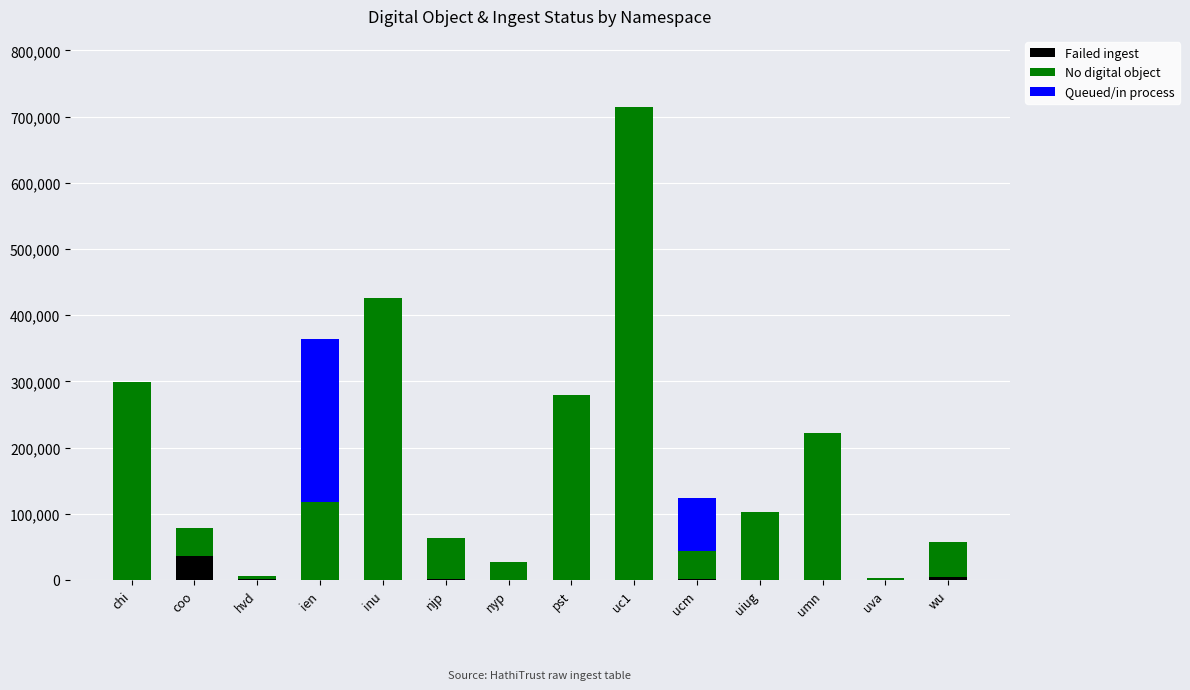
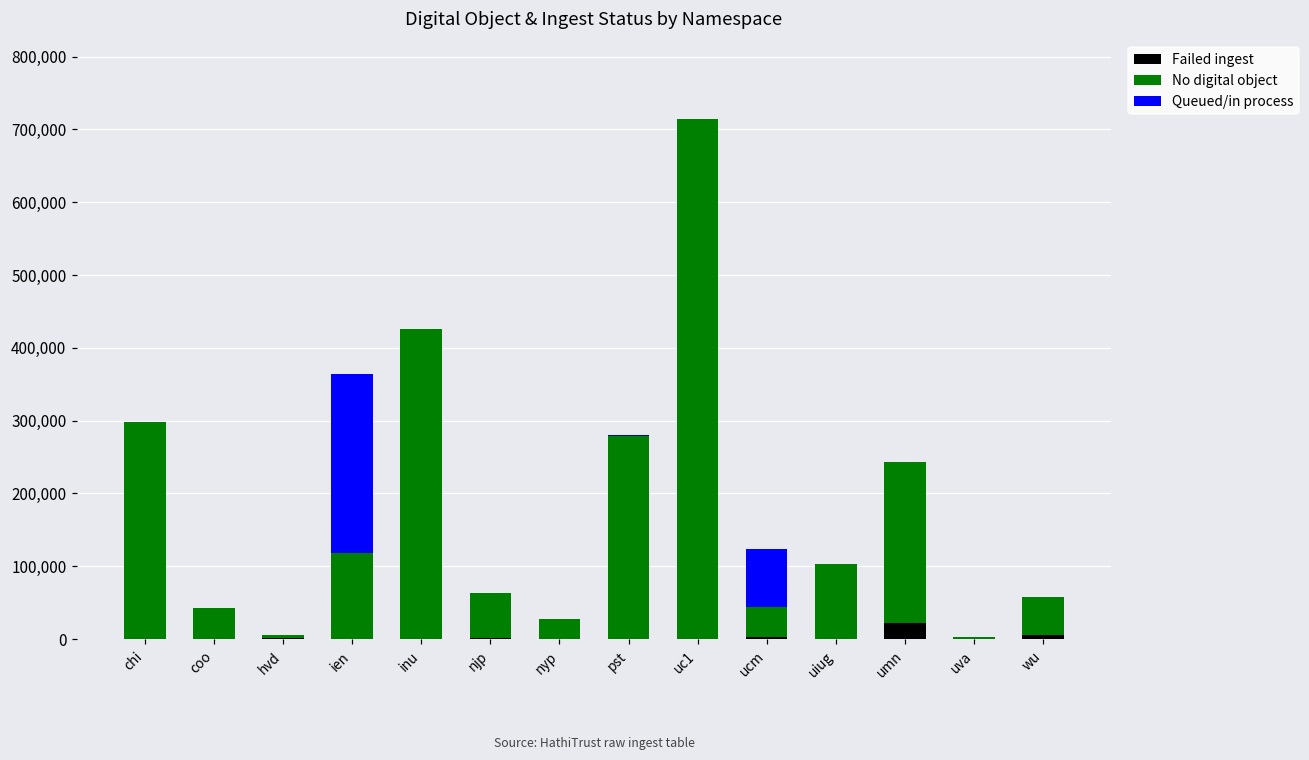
  {
    "Failed ingest": {
-     "coo": "40,000",
-     "umn": "0",
+     "coo": "0",
+     "umn": "20,000",
      "wu": "10,000"
    },
    "No digital object": {
      "chi": "300,000",
      "coo": "40,000",
      "hvd": "0",
      "ien": "120,000",
      "inu": "430,000",
      "njp": "60,000",
      "nyp": "30,000",
      "pst": "280,000",
      "uc1": "710,000",
      "ucm": "40,000",
      "uiug": "100,000",
      "umn": "220,000",
      "wu": "50,000"
    },
    "Queued/in process": {
      "chi": "0",
      "ien": "250,000",
      "inu": "0",
      "njp": "0",
      "nyp": "0",
      "ucm": "80,000",
      "uiug": "0"
    }
  }
